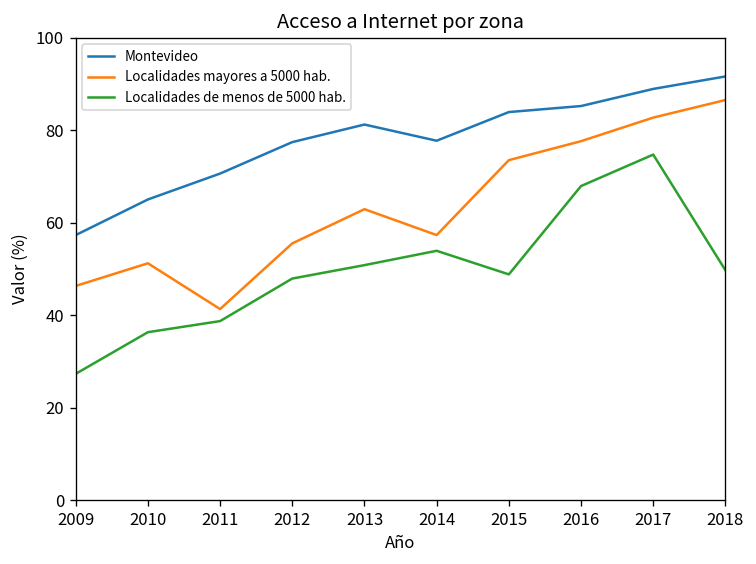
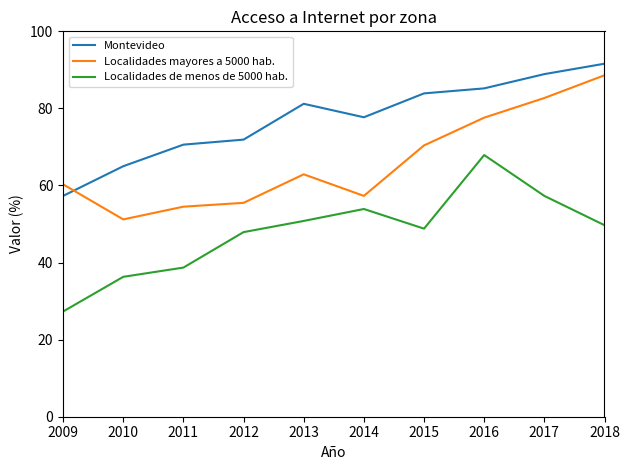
  {
    "Montevideo": {
      "2009": 57,
      "2010": 65,
      "2011": 71,
-     "2012": 77,
+     "2012": 72,
      "2013": 81,
      "2014": 78,
      "2015": 84,
      "2016": 85,
      "2017": 89,
      "2018": 92
    },
    "Localidades mayores a 5000 hab.": {
-     "2009": 46,
+     "2009": 60,
      "2010": 51,
-     "2011": 41,
+     "2011": 55,
      "2012": 56,
      "2013": 63,
      "2014": 57,
-     "2015": 74,
+     "2015": 70,
      "2016": 78,
      "2017": 83,
-     "2018": 87
+     "2018": 89
    },
    "Localidades de menos de 5000 hab.": {
      "2009": 27,
      "2010": 36,
      "2011": 39,
      "2012": 48,
      "2013": 51,
      "2014": 54,
      "2015": 49,
      "2016": 68,
-     "2017": 75,
+     "2017": 57,
      "2018": 50
    }
  }
